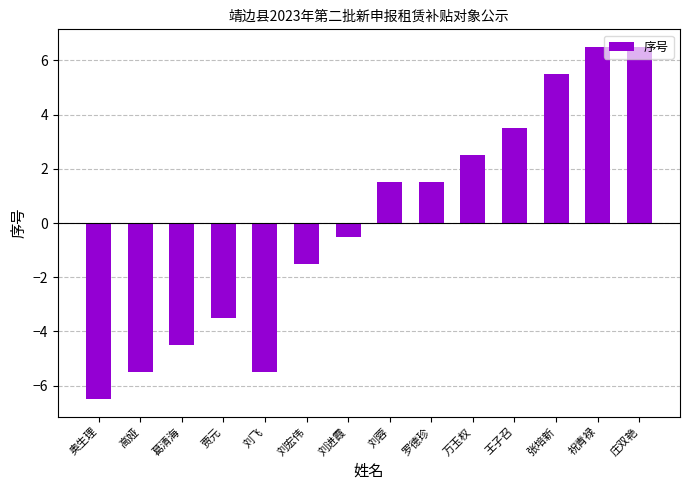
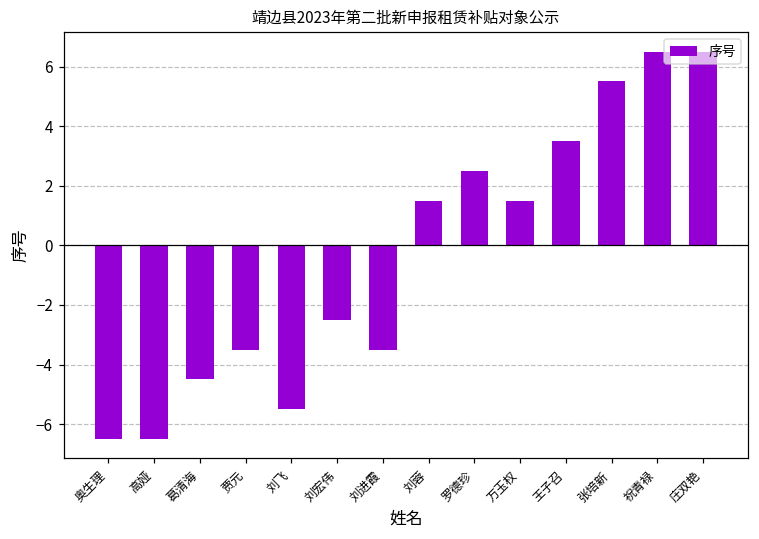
  {
    "奥生理": -6.5,
-   "高娅": -5.5,
+   "高娅": -6.5,
    "葛清海": -4.5,
    "贾元": -3.5,
    "刘飞": -5.5,
-   "刘宏伟": -1.5,
-   "刘进霞": -0.5,
+   "刘宏伟": -2.5,
+   "刘进霞": -3.5,
    "刘蓉": 1.5,
-   "罗德珍": 1.5,
-   "万玉权": 2.5,
+   "罗德珍": 2.5,
+   "万玉权": 1.5,
    "王子召": 3.5,
    "张培新": 5.5,
    "祝青禄": 6.5
  }
